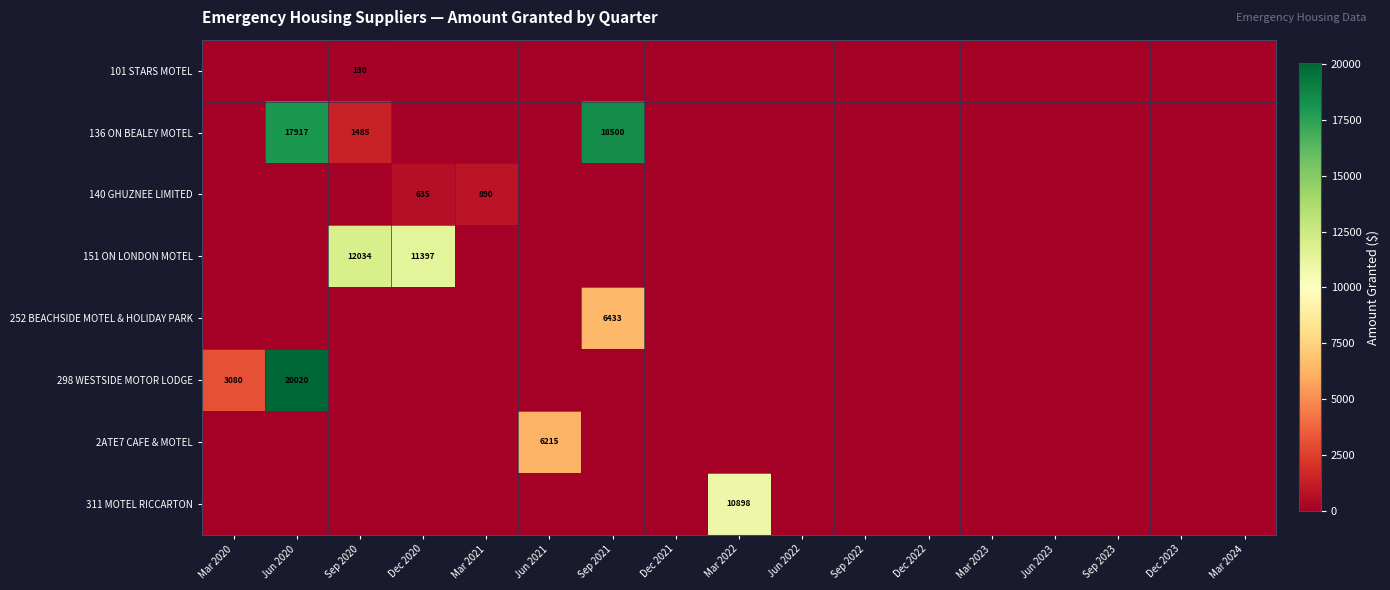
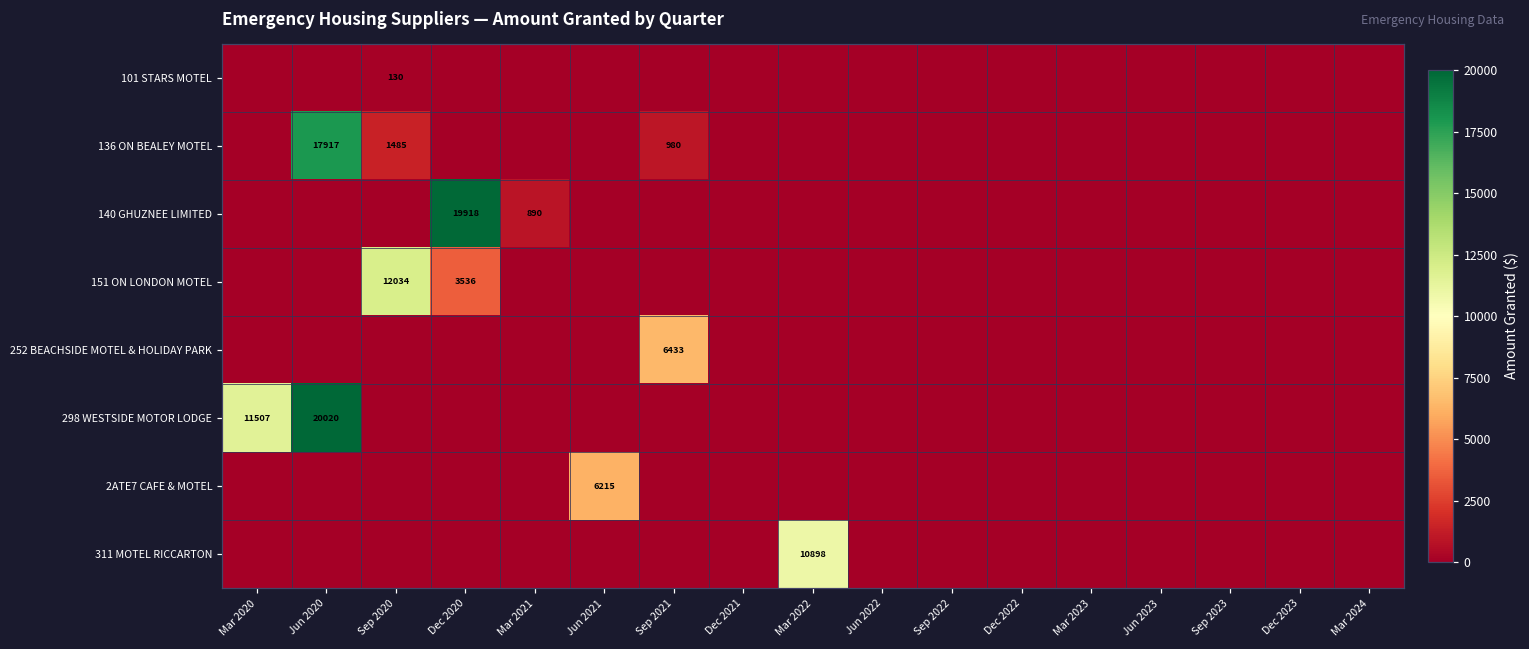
  {
    "101 STARS MOTEL": {
      "Sep 2020": 130
    },
    "136 ON BEALEY MOTEL": {
      "Jun 2020": 17917,
      "Sep 2020": 1485,
-     "Sep 2021": 18500
+     "Sep 2021": 980
    },
    "140 GHUZNEE LIMITED": {
-     "Dec 2020": 635,
+     "Dec 2020": 19918,
      "Mar 2021": 890
    },
    "151 ON LONDON MOTEL": {
      "Sep 2020": 12034,
-     "Dec 2020": 11397
+     "Dec 2020": 3536
    },
    "252 BEACHSIDE MOTEL & HOLIDAY PARK": {
      "Sep 2021": 6433
    },
    "298 WESTSIDE MOTOR LODGE": {
-     "Mar 2020": 3080,
+     "Mar 2020": 11507,
      "Jun 2020": 20020
    },
    "2ATE7 CAFE & MOTEL": {
      "Jun 2021": 6215
    },
    "311 MOTEL RICCARTON": {
      "Mar 2022": 10898
    }
  }
